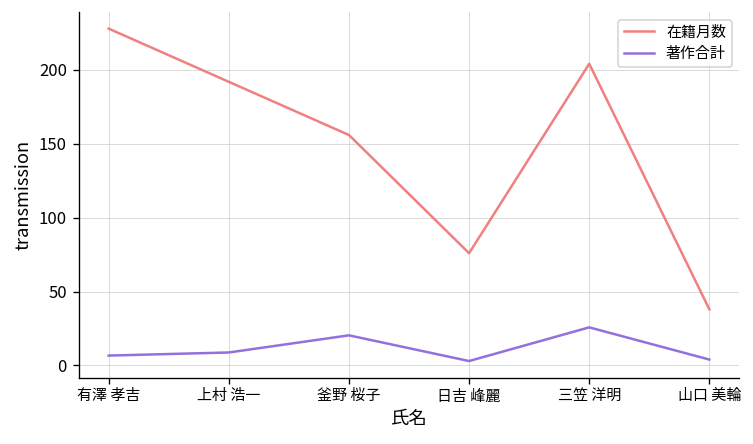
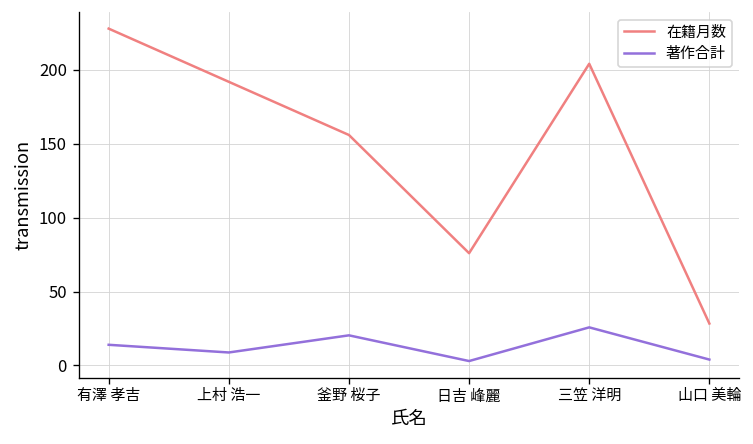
  {
    "在籍月数": {
      "有澤 孝吉": 228,
      "上村 浩一": 192,
      "釜野 桜子": 156,
      "日吉 峰麗": 76,
      "三笠 洋明": 204,
-     "山口 美輪": 38
+     "山口 美輪": 28
    },
    "著作合計": {
-     "有澤 孝吉": 7,
+     "有澤 孝吉": 14,
      "上村 浩一": 9,
      "釜野 桜子": 20,
      "日吉 峰麗": 3,
      "三笠 洋明": 26,
      "山口 美輪": 4
    }
  }
